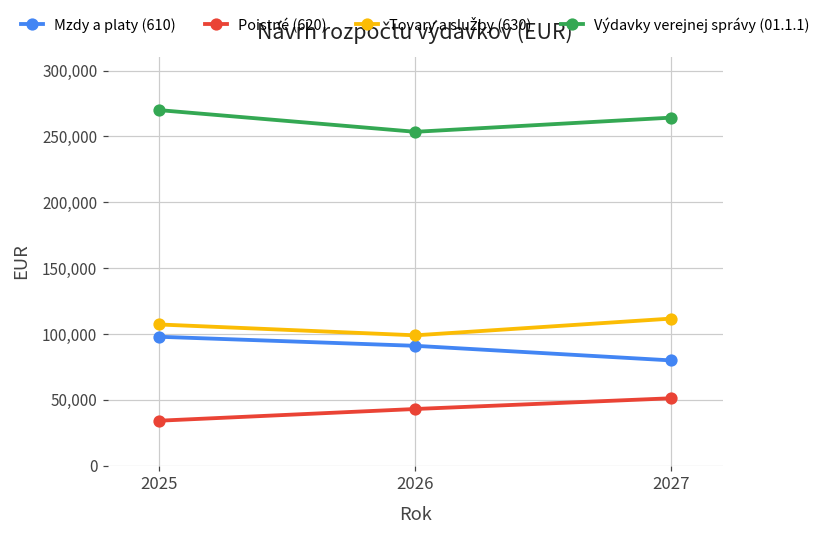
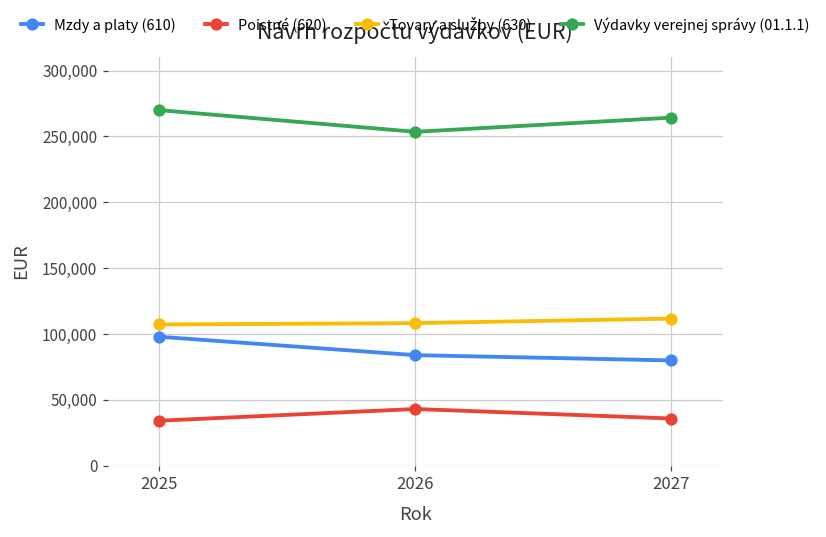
  {
    "Mzdy a platy (610)": {
      "2025": "98,000",
-     "2026": "91,000",
+     "2026": "84,000",
      "2027": "80,000"
    },
    "Poistné (620)": {
      "2025": "34,000",
      "2026": "43,000",
-     "2027": "51,000"
+     "2027": "36,000"
    },
    "Tovary a služby (630)": {
      "2025": "107,000",
-     "2026": "99,000",
+     "2026": "108,000",
      "2027": "112,000"
    },
    "Výdavky verejnej správy (01.1.1)": {
      "2025": "270,000",
      "2026": "253,000",
      "2027": "264,000"
    }
  }
